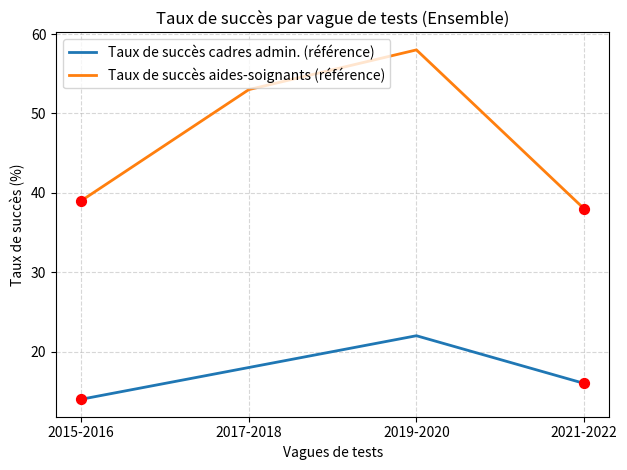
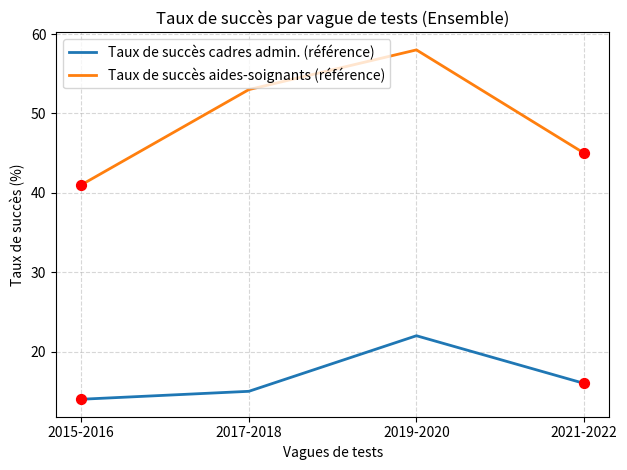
  {
    "Taux de succès cadres admin. (référence)": {
-     "2017-2018": 18,
+     "2017-2018": 15,
      "2019-2020": 22
    },
    "Taux de succès aides-soignants (référence)": {
-     "2015-2016": 39,
+     "2015-2016": 41,
      "2017-2018": 53,
      "2019-2020": 58,
-     "2021-2022": 38
+     "2021-2022": 45
    }
  }
